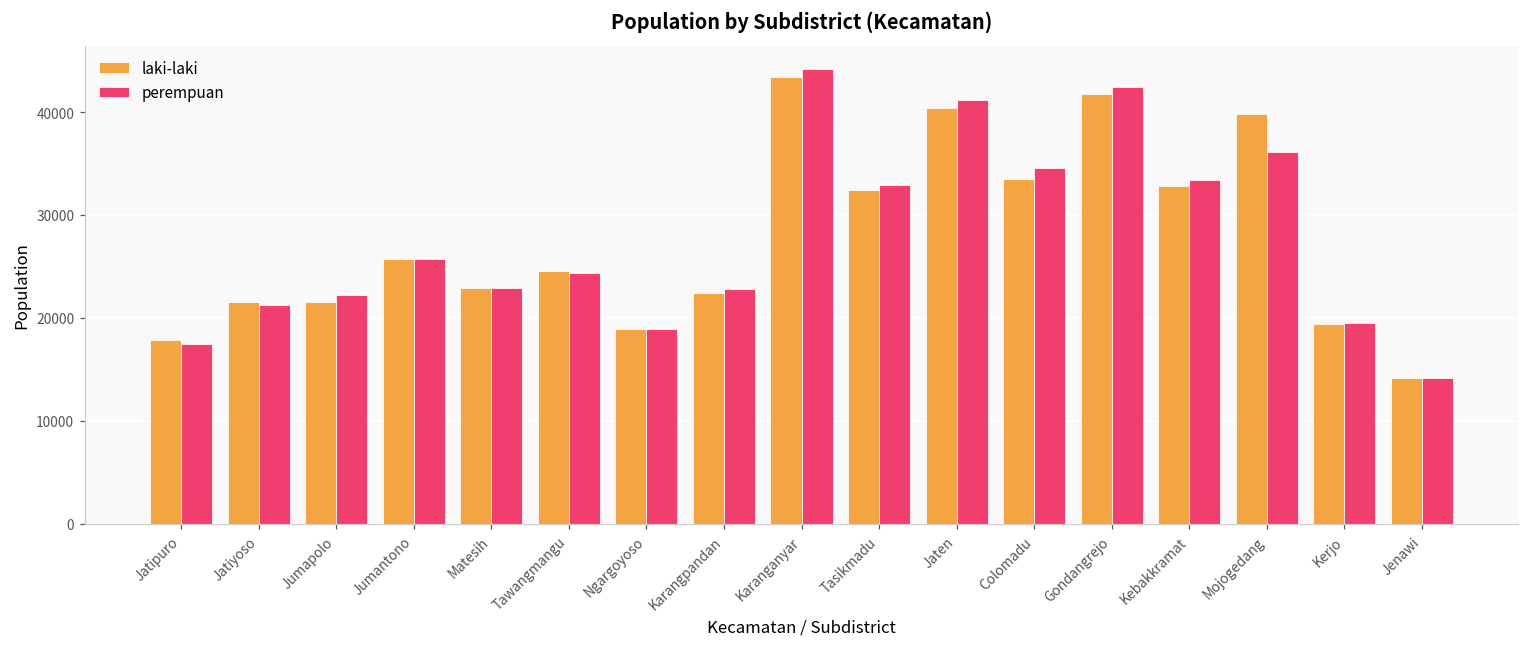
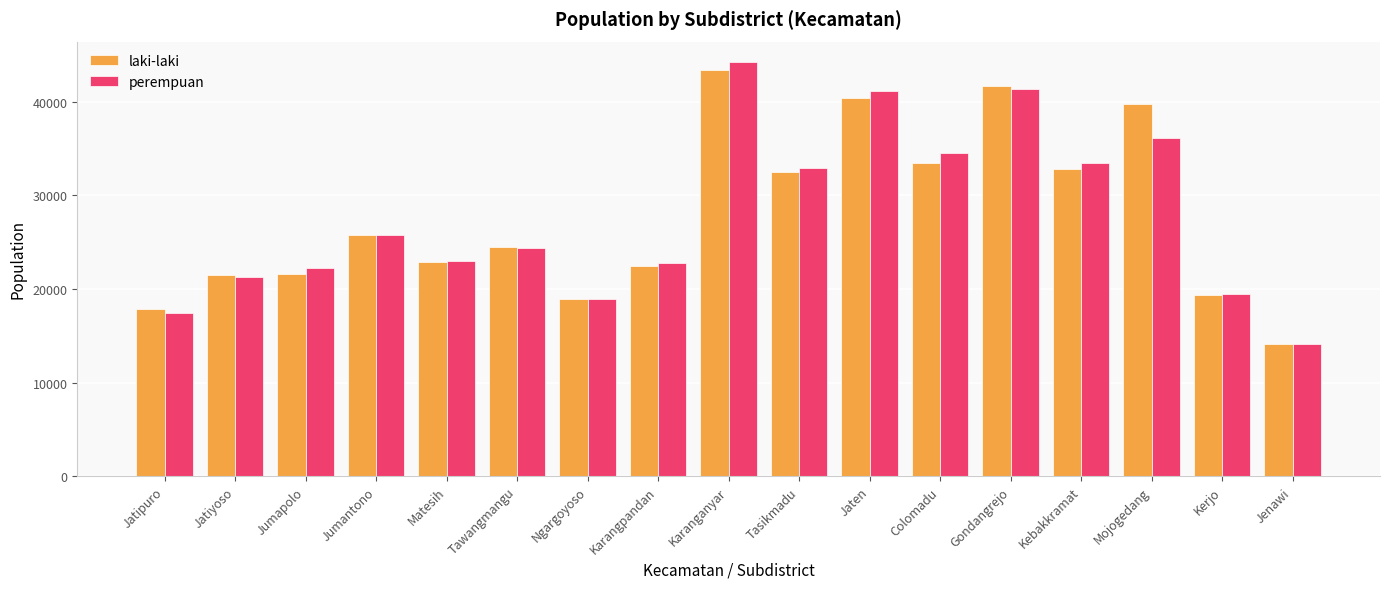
  {
    "laki-laki": {
      "Jatipuro": 18000,
      "Jatiyoso": 22000,
      "Jumapolo": 22000,
      "Jumantono": 26000,
      "Matesih": 23000,
      "Tawangmangu": 25000,
      "Ngargoyoso": 19000,
      "Karangpandan": 22000,
      "Karanganyar": 43000,
      "Tasikmadu": 32000,
      "Jaten": 40000,
      "Colomadu": 33000,
      "Gondangrejo": 42000,
      "Kebakkramat": 33000,
      "Mojogedang": 40000,
      "Kerjo": 19000,
      "Jenawi": 14000
    },
    "perempuan": {
      "Jatipuro": 17000,
      "Jatiyoso": 21000,
      "Jumapolo": 22000,
      "Jumantono": 26000,
      "Matesih": 23000,
      "Tawangmangu": 24000,
      "Ngargoyoso": 19000,
      "Karangpandan": 23000,
      "Karanganyar": 44000,
      "Tasikmadu": 33000,
      "Jaten": 41000,
      "Colomadu": 35000,
-     "Gondangrejo": 42000,
+     "Gondangrejo": 41000,
      "Kebakkramat": 33000,
      "Mojogedang": 36000,
      "Kerjo": 19000,
      "Jenawi": 14000
    }
  }
